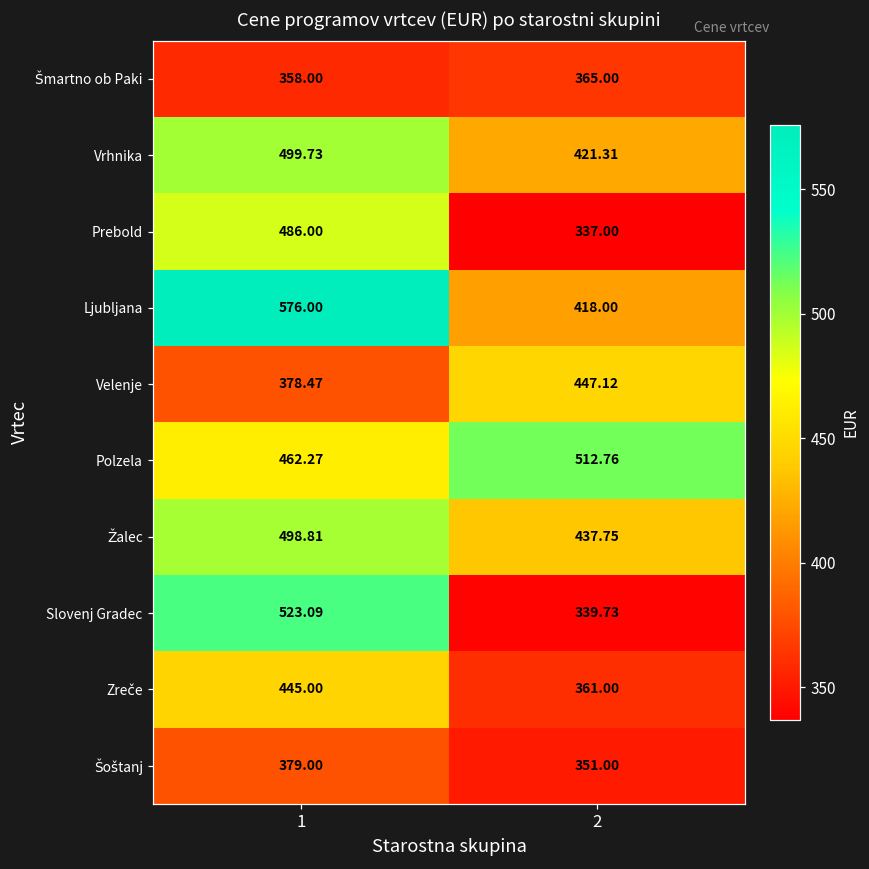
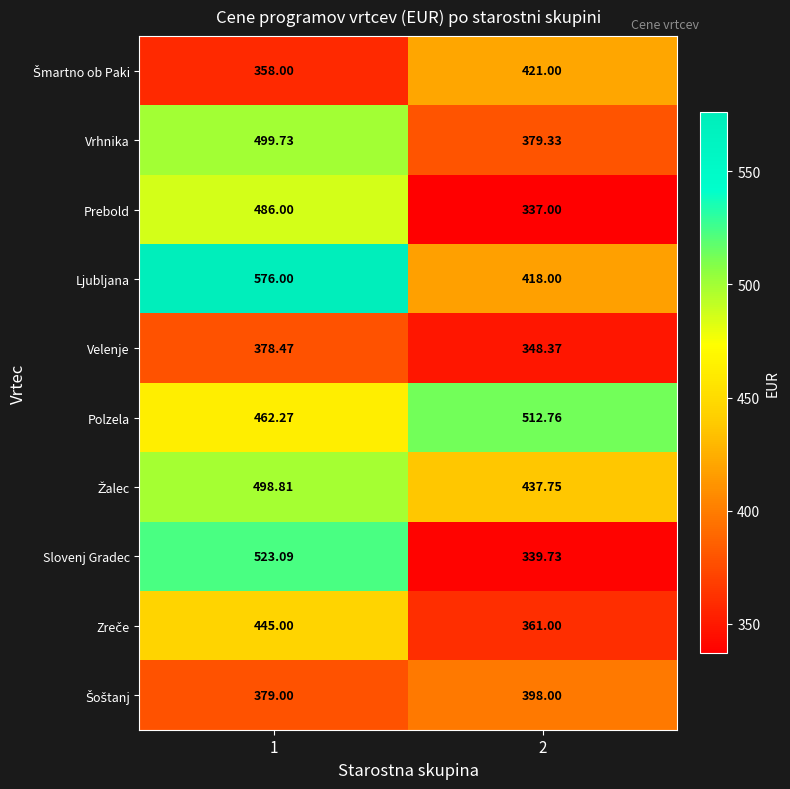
  {
    "Šmartno ob Paki": {
      "1": 358.00,
-     "2": 365.00
+     "2": 421.00
    },
    "Vrhnika": {
      "1": 499.73,
-     "2": 421.31
+     "2": 379.33
    },
    "Prebold": {
      "1": 486.00,
      "2": 337.00
    },
    "Ljubljana": {
      "1": 576.00,
      "2": 418.00
    },
    "Velenje": {
      "1": 378.47,
-     "2": 447.12
+     "2": 348.37
    },
    "Polzela": {
      "1": 462.27,
      "2": 512.76
    },
    "Žalec": {
      "1": 498.81,
      "2": 437.75
    },
    "Slovenj Gradec": {
      "1": 523.09,
      "2": 339.73
    },
    "Zreče": {
      "1": 445.00,
      "2": 361.00
    },
    "Šoštanj": {
      "1": 379.00,
-     "2": 351.00
+     "2": 398.00
    }
  }
